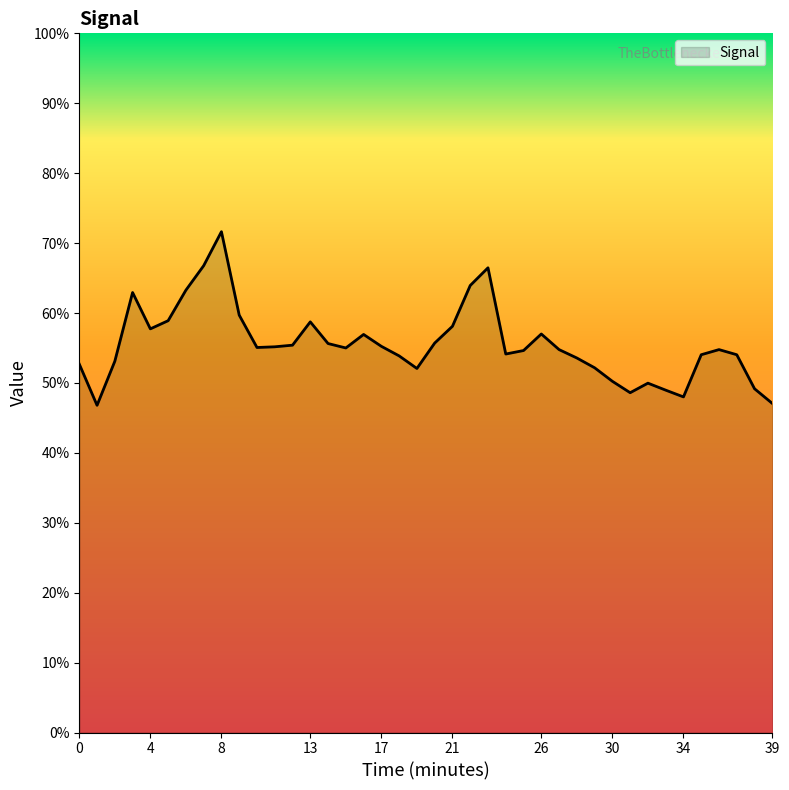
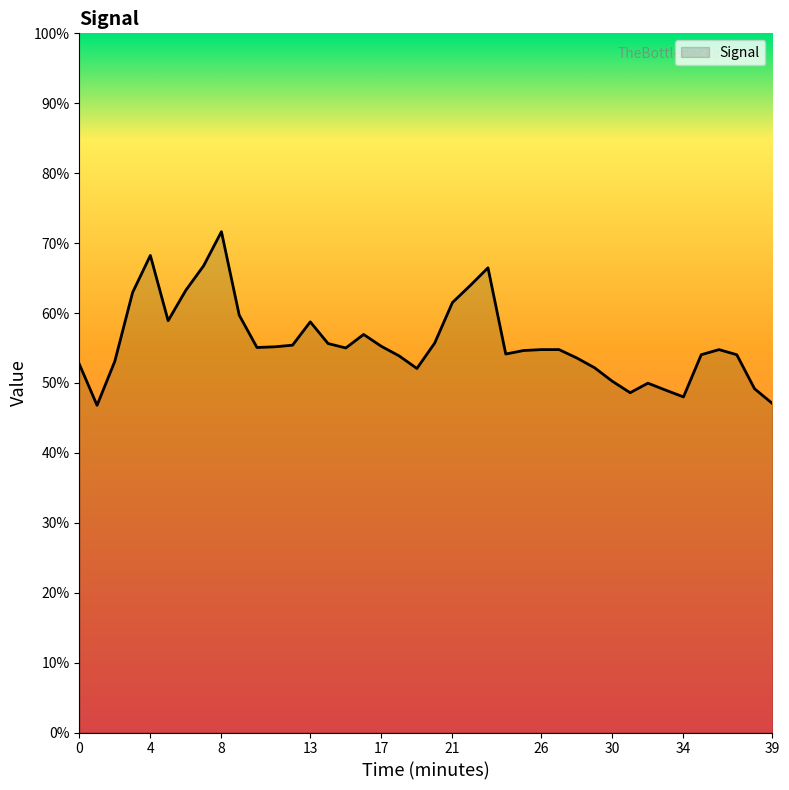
  {
    "0": "53%",
-   "4": "58%",
+   "4": "68%",
    "8": "72%",
    "13": "59%",
    "17": "55%",
-   "21": "58%",
-   "26": "57%",
+   "21": "62%",
+   "26": "55%",
    "30": "50%",
    "34": "48%",
    "39": "47%"
  }
